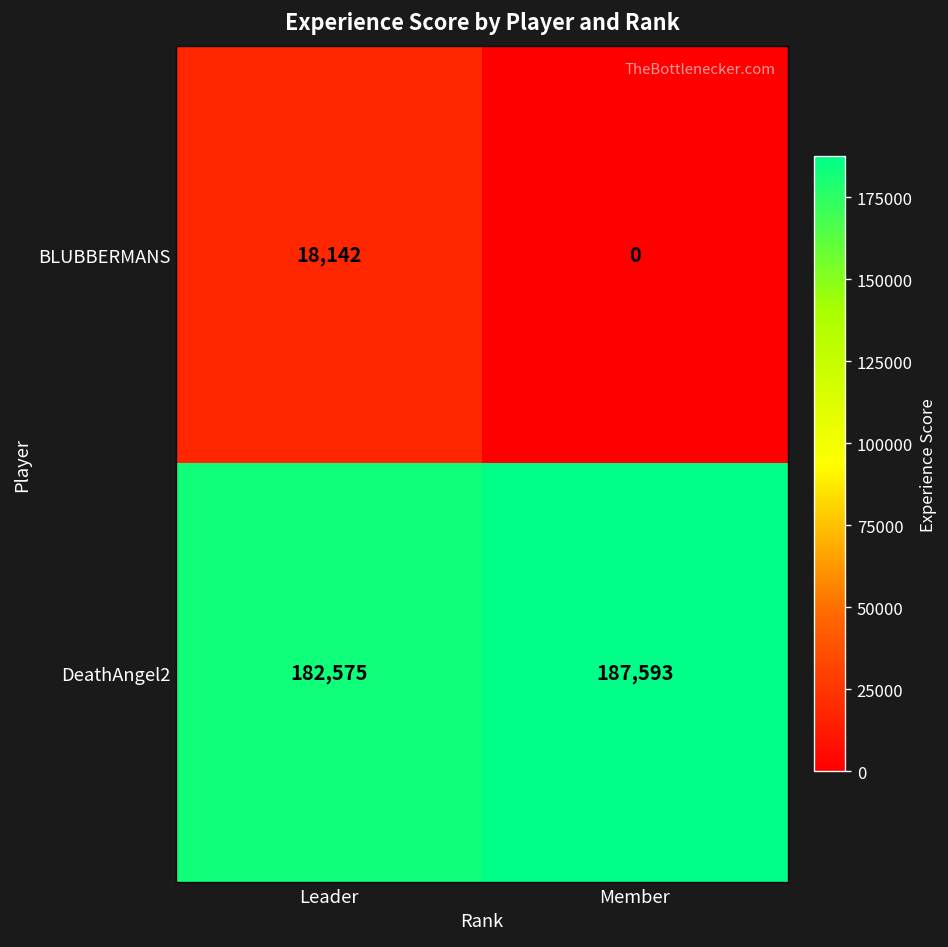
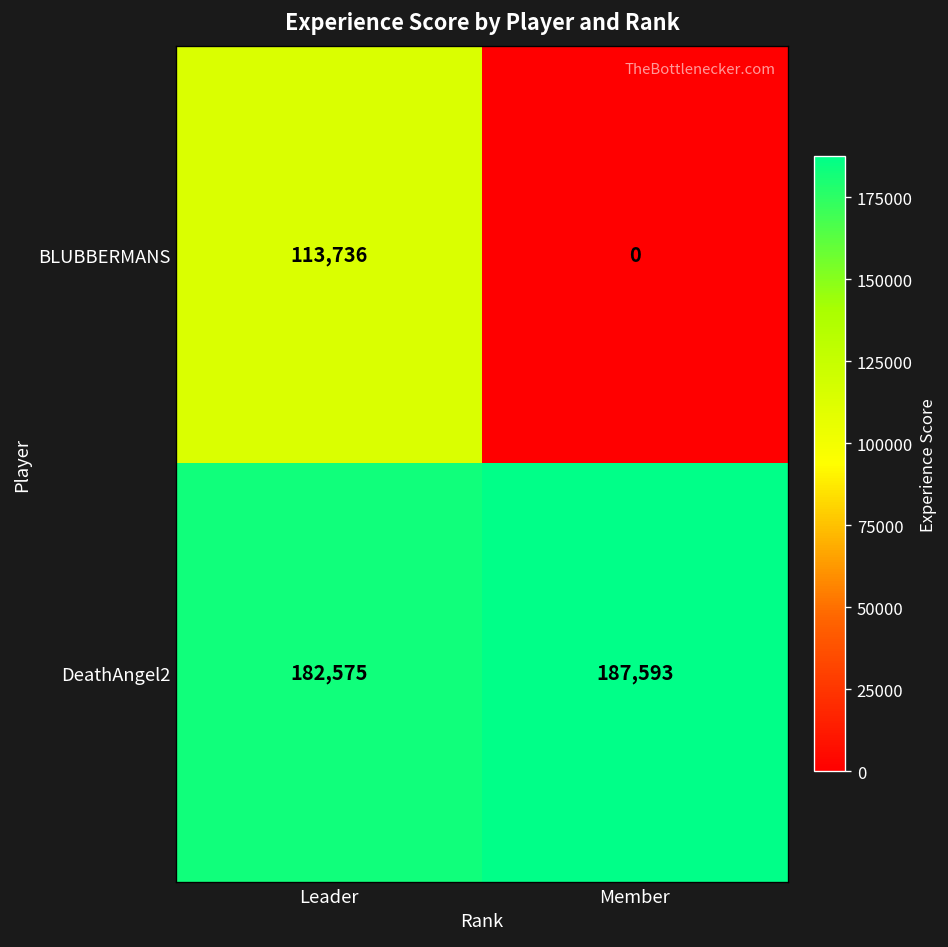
  {
    "BLUBBERMANS": {
-     "Leader": "18,142"
+     "Leader": "113,736"
    },
    "DeathAngel2": {
      "Leader": "182,575",
      "Member": "187,593"
    }
  }
